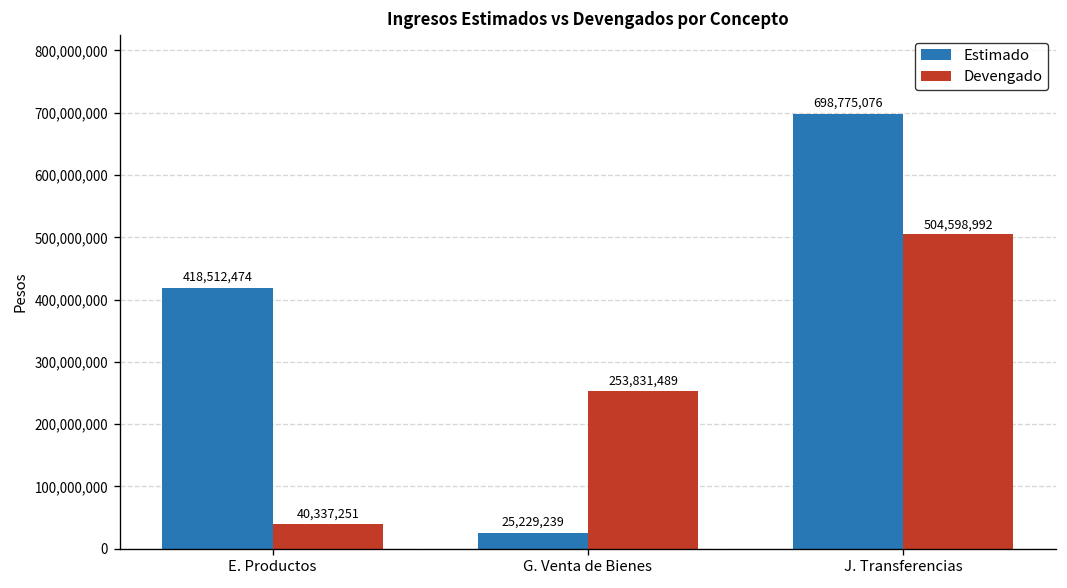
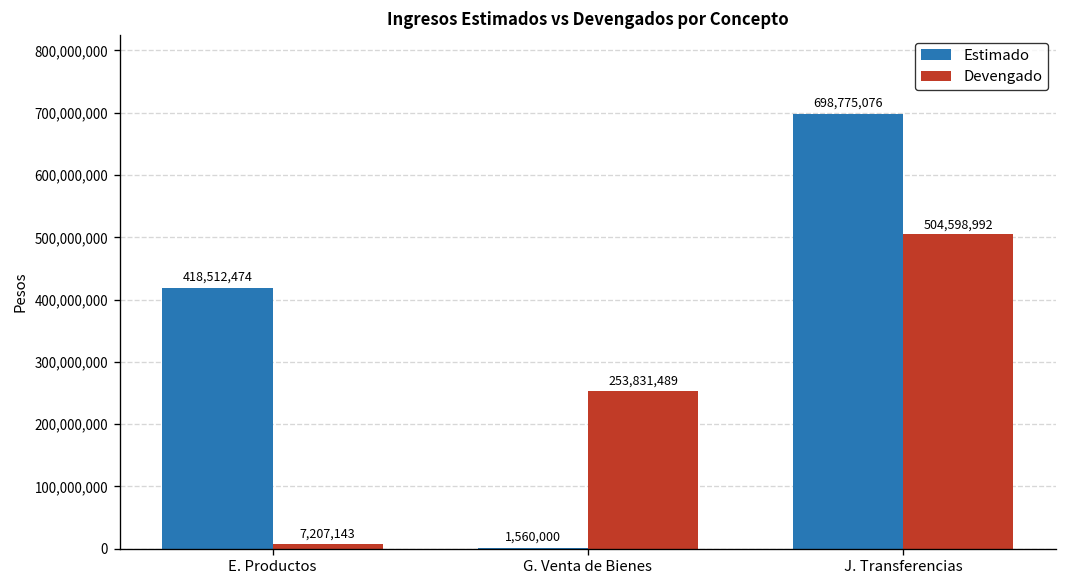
  {
    "Estimado": {
      "E. Productos": "418,512,474",
-     "G. Venta de Bienes": "25,229,239",
+     "G. Venta de Bienes": "1,560,000",
      "J. Transferencias": "698,775,076"
    },
    "Devengado": {
-     "E. Productos": "40,337,251",
+     "E. Productos": "7,207,143",
      "G. Venta de Bienes": "253,831,489",
      "J. Transferencias": "504,598,992"
    }
  }
